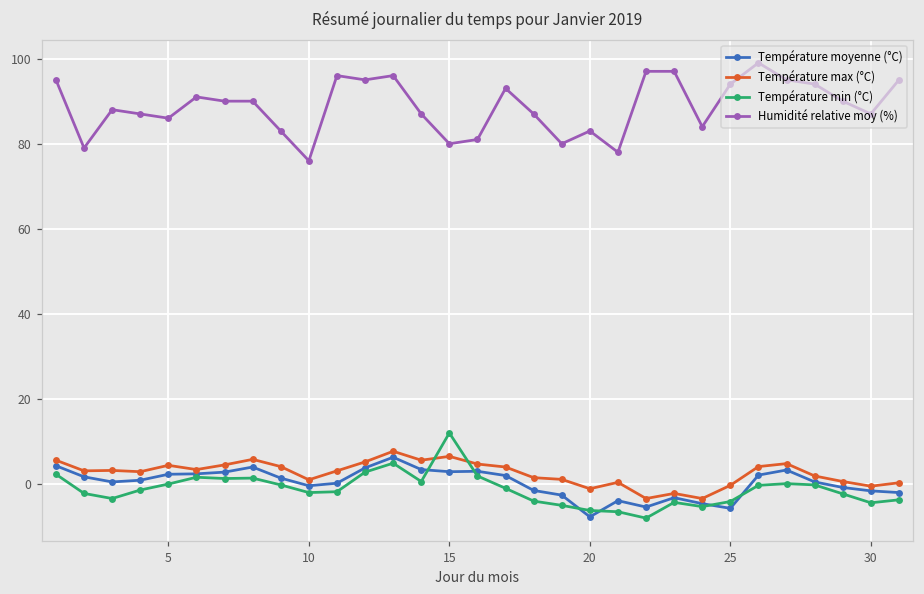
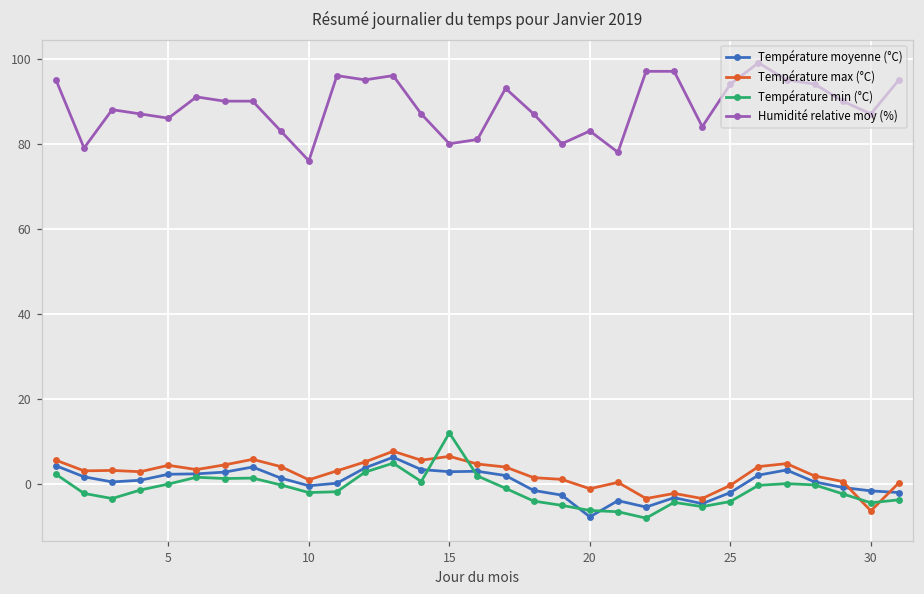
  {
    "Température moyenne (°C)": {
      "5": 2,
      "10": 0,
      "15": 3,
      "20": -8,
-     "25": -6,
+     "25": -2,
      "30": -2
    },
    "Température max (°C)": {
      "5": 5,
      "10": 1,
      "15": 7,
      "20": -1,
      "25": 0,
-     "30": 0
+     "30": -6
    },
    "Température min (°C)": {
      "5": 0,
      "10": -2,
      "15": 12,
      "20": -6,
      "25": -4,
      "30": -4
    },
    "Humidité relative moy (%)": {
      "5": 86,
      "10": 76,
      "15": 80,
      "20": 83
    }
  }
